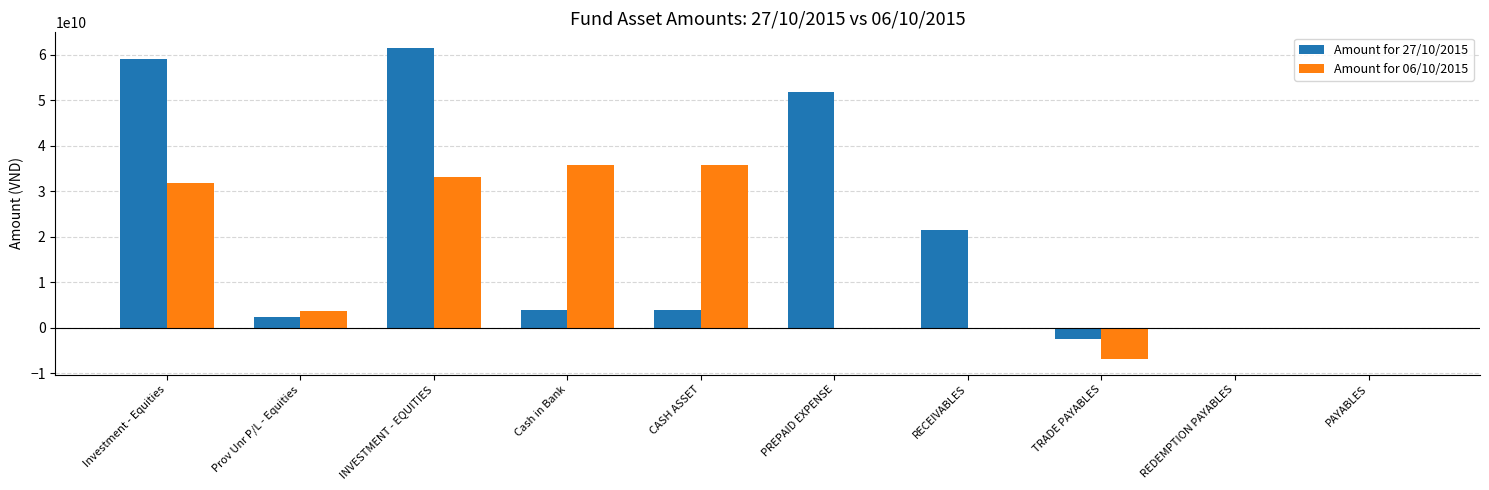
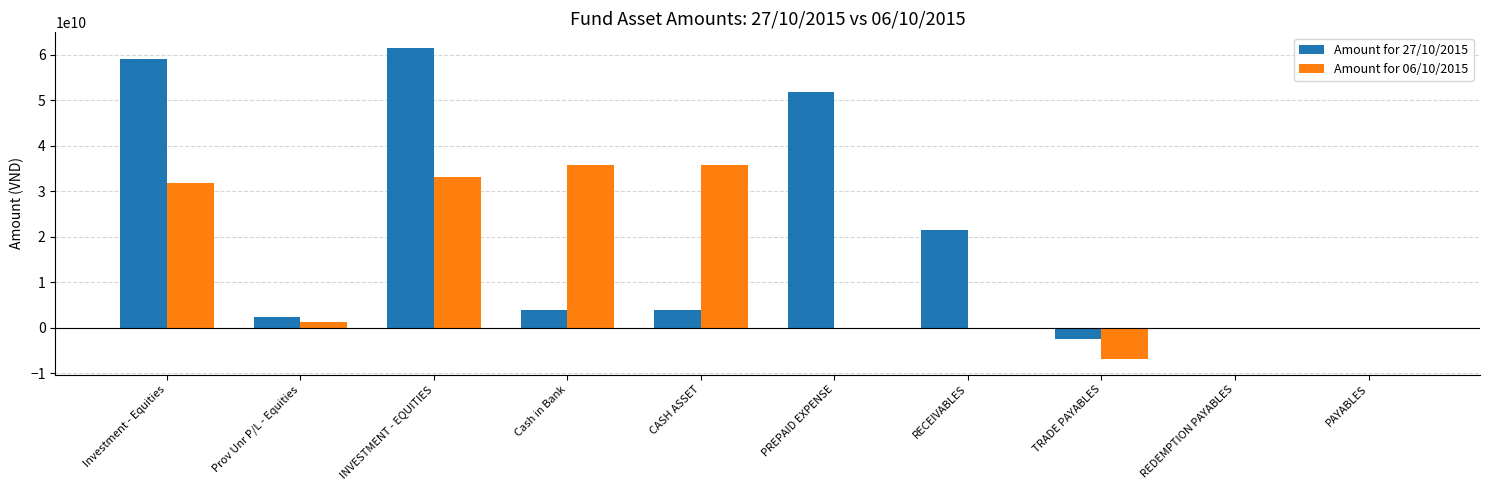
  {
    "Amount for 27/10/2015": {
      "Investment - Equities": 59000000000,
      "Prov Unr P/L - Equities": 2000000000,
      "INVESTMENT - EQUITIES": 61000000000,
      "Cash in Bank": 4000000000,
      "CASH ASSET": 4000000000,
      "PREPAID EXPENSE": 52000000000,
      "RECEIVABLES": 21000000000,
      "TRADE PAYABLES": -2000000000
    },
    "Amount for 06/10/2015": {
      "Investment - Equities": 32000000000,
-     "Prov Unr P/L - Equities": 4000000000,
+     "Prov Unr P/L - Equities": 1000000000,
      "INVESTMENT - EQUITIES": 33000000000,
      "Cash in Bank": 36000000000,
      "CASH ASSET": 36000000000,
      "RECEIVABLES": 0,
      "TRADE PAYABLES": -7000000000
    }
  }
